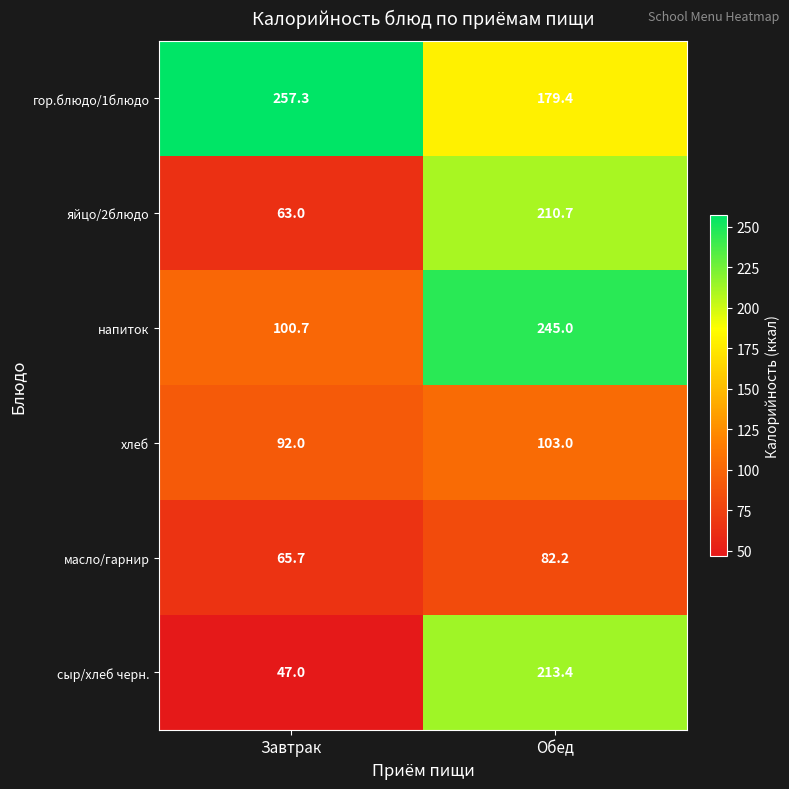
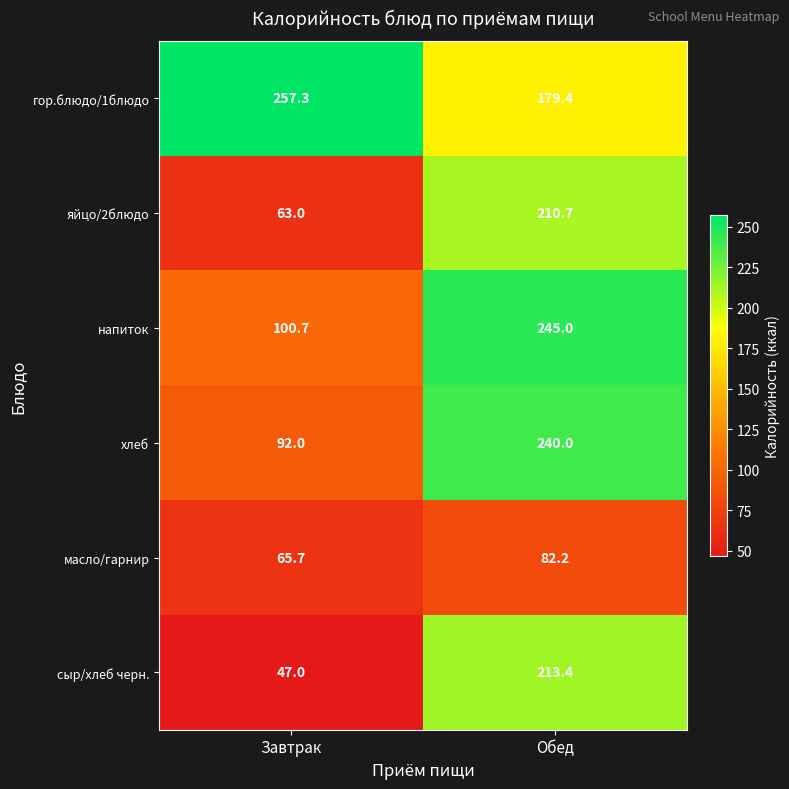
  {
    "гор.блюдо/1блюдо": {
      "Завтрак": 257.3,
      "Обед": 179.4
    },
    "яйцо/2блюдо": {
      "Завтрак": 63.0,
      "Обед": 210.7
    },
    "напиток": {
      "Завтрак": 100.7,
      "Обед": 245.0
    },
    "хлеб": {
      "Завтрак": 92.0,
-     "Обед": 103.0
+     "Обед": 240.0
    },
    "масло/гарнир": {
      "Завтрак": 65.7,
      "Обед": 82.2
    },
    "сыр/хлеб черн.": {
      "Завтрак": 47.0,
      "Обед": 213.4
    }
  }
